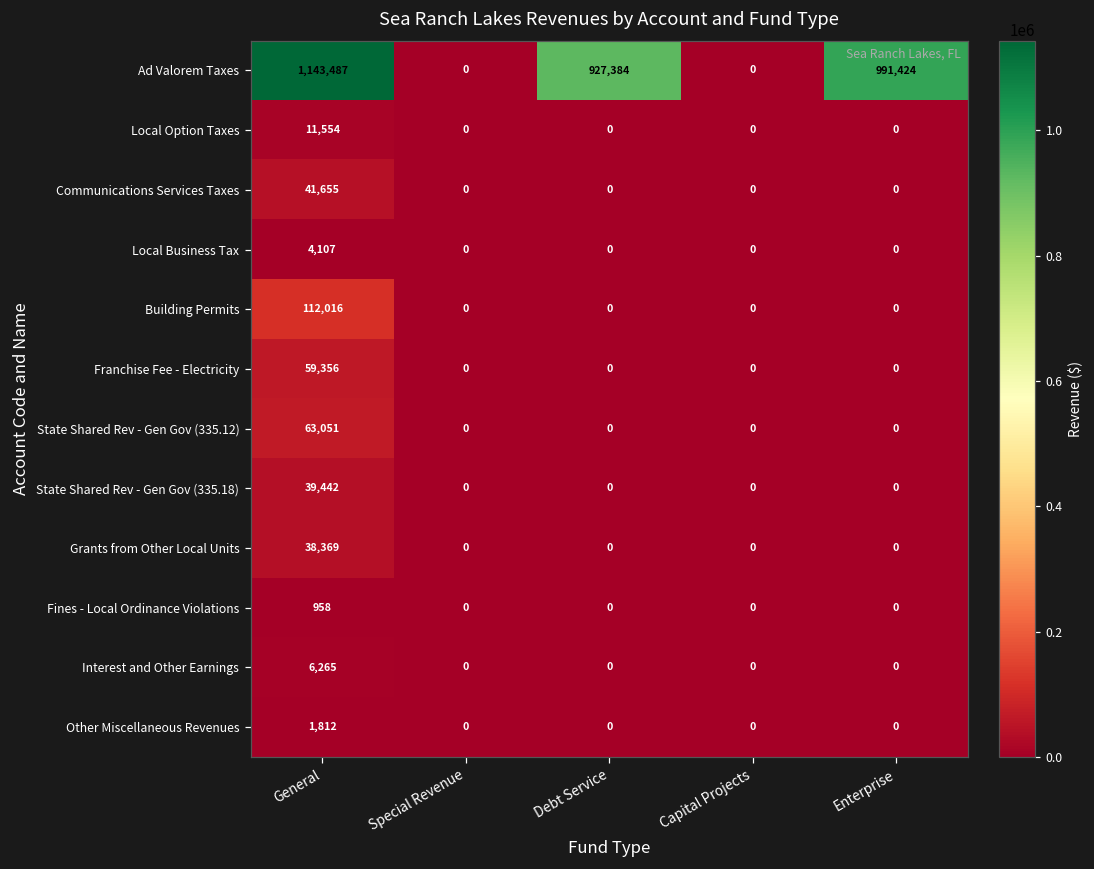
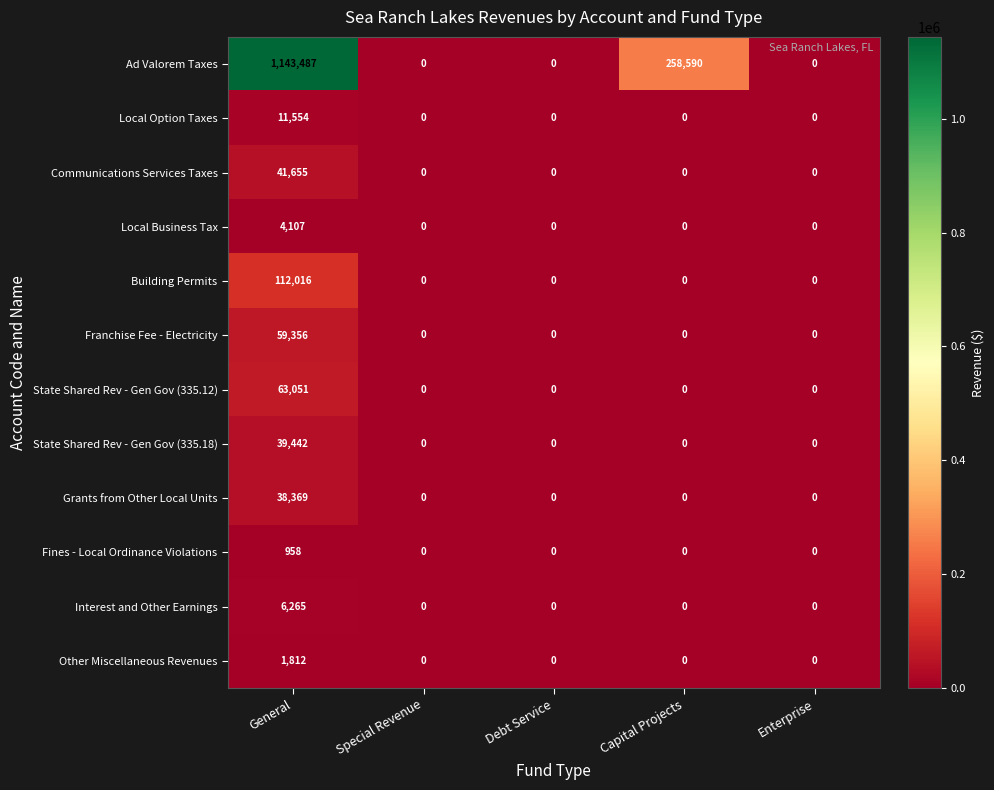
  {
    "Ad Valorem Taxes": {
      "General": "1,143,487",
      "Special Revenue": "0",
-     "Debt Service": "927,384",
-     "Capital Projects": "0",
-     "Enterprise": "991,424"
+     "Debt Service": "0",
+     "Capital Projects": "258,590",
+     "Enterprise": "0"
    },
    "Local Option Taxes": {
      "General": "11,554",
      "Special Revenue": "0",
      "Debt Service": "0",
      "Capital Projects": "0",
      "Enterprise": "0"
    },
    "Communications Services Taxes": {
      "General": "41,655",
      "Special Revenue": "0",
      "Debt Service": "0",
      "Capital Projects": "0",
      "Enterprise": "0"
    },
    "Local Business Tax": {
      "General": "4,107",
      "Special Revenue": "0",
      "Debt Service": "0",
      "Capital Projects": "0",
      "Enterprise": "0"
    },
    "Building Permits": {
      "General": "112,016",
      "Special Revenue": "0",
      "Debt Service": "0",
      "Capital Projects": "0",
      "Enterprise": "0"
    },
    "Franchise Fee - Electricity": {
      "General": "59,356",
      "Special Revenue": "0",
      "Debt Service": "0",
      "Capital Projects": "0",
      "Enterprise": "0"
    },
    "State Shared Rev - Gen Gov (335.12)": {
      "General": "63,051",
      "Special Revenue": "0",
      "Debt Service": "0",
      "Capital Projects": "0",
      "Enterprise": "0"
    },
    "State Shared Rev - Gen Gov (335.18)": {
      "General": "39,442",
      "Special Revenue": "0",
      "Debt Service": "0",
      "Capital Projects": "0",
      "Enterprise": "0"
    },
    "Grants from Other Local Units": {
      "General": "38,369",
      "Special Revenue": "0",
      "Debt Service": "0",
      "Capital Projects": "0",
      "Enterprise": "0"
    },
    "Fines - Local Ordinance Violations": {
      "General": "958",
      "Special Revenue": "0",
      "Debt Service": "0",
      "Capital Projects": "0",
      "Enterprise": "0"
    },
    "Interest and Other Earnings": {
      "General": "6,265",
      "Special Revenue": "0",
      "Debt Service": "0",
      "Capital Projects": "0",
      "Enterprise": "0"
    },
    "Other Miscellaneous Revenues": {
      "General": "1,812",
      "Special Revenue": "0",
      "Debt Service": "0",
      "Capital Projects": "0",
      "Enterprise": "0"
    }
  }
